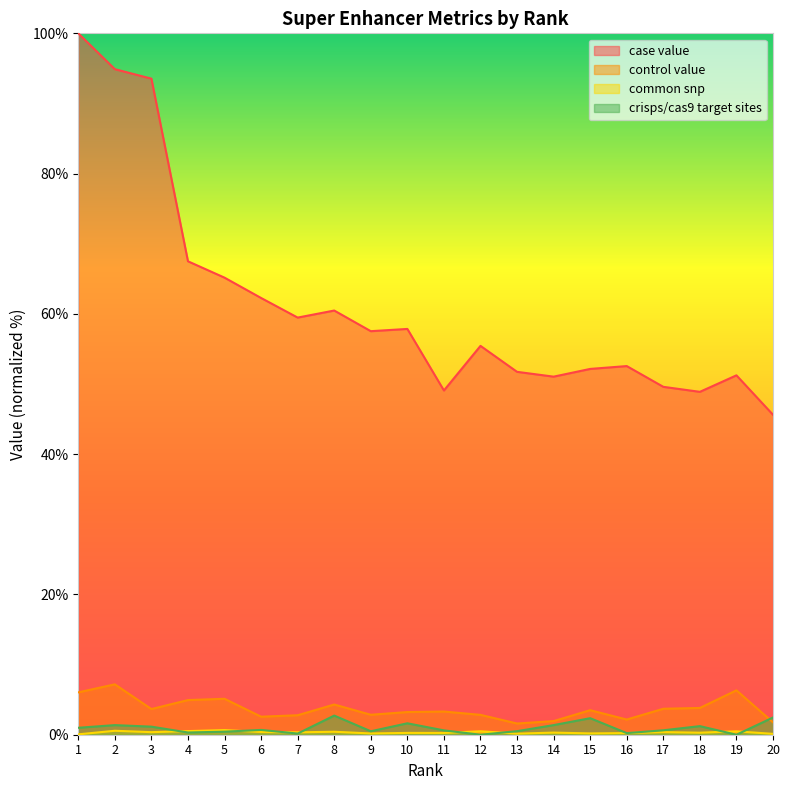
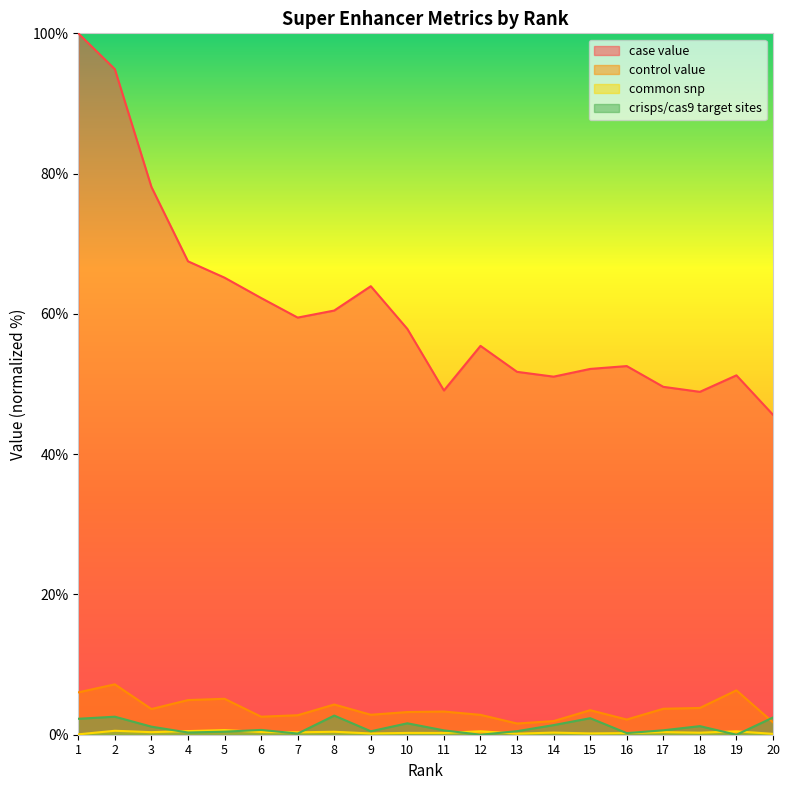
  {
    "case value": {
      "1": "100%",
      "2": "95%",
-     "3": "94%",
+     "3": "78%",
      "4": "67%",
      "5": "65%",
      "6": "62%",
      "7": "59%",
      "8": "60%",
-     "9": "58%",
+     "9": "64%",
      "10": "58%",
      "11": "49%",
      "12": "55%",
      "13": "52%",
      "14": "51%",
      "15": "52%",
      "16": "53%",
      "17": "50%",
      "18": "49%",
      "19": "51%",
      "20": "46%"
    },
    "crisps/cas9 target sites": {
-     "1": "1%",
-     "2": "1%",
+     "1": "2%",
+     "2": "3%",
      "3": "1%",
      "8": "3%",
      "10": "2%",
      "12": "0%",
      "14": "1%",
      "15": "2%",
      "18": "1%",
      "19": "0%",
      "20": "2%"
    }
  }
